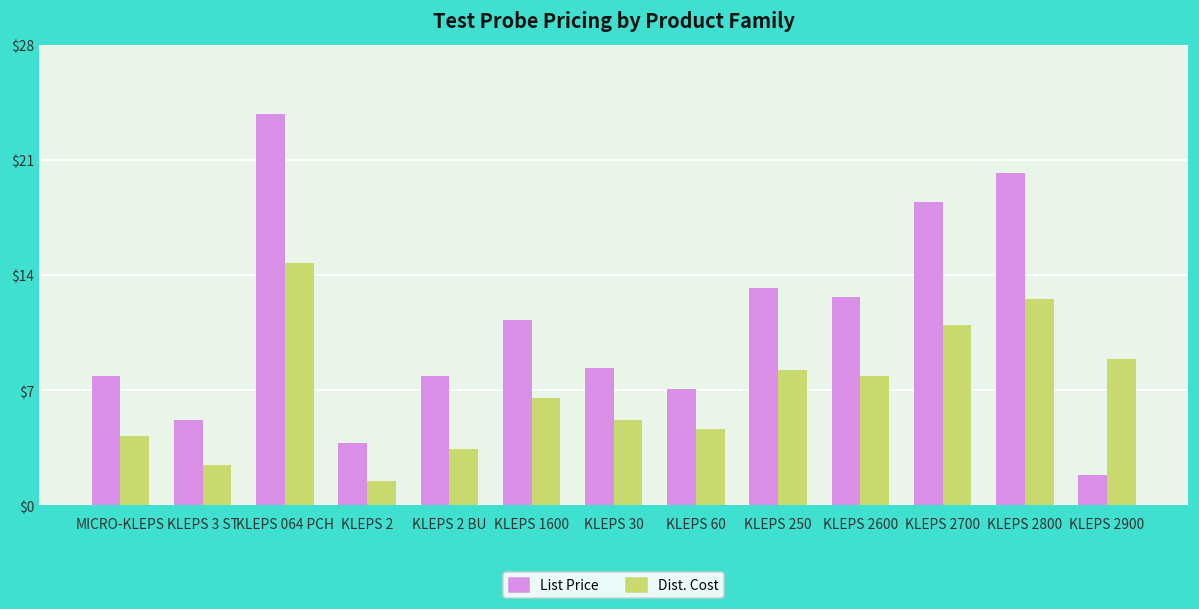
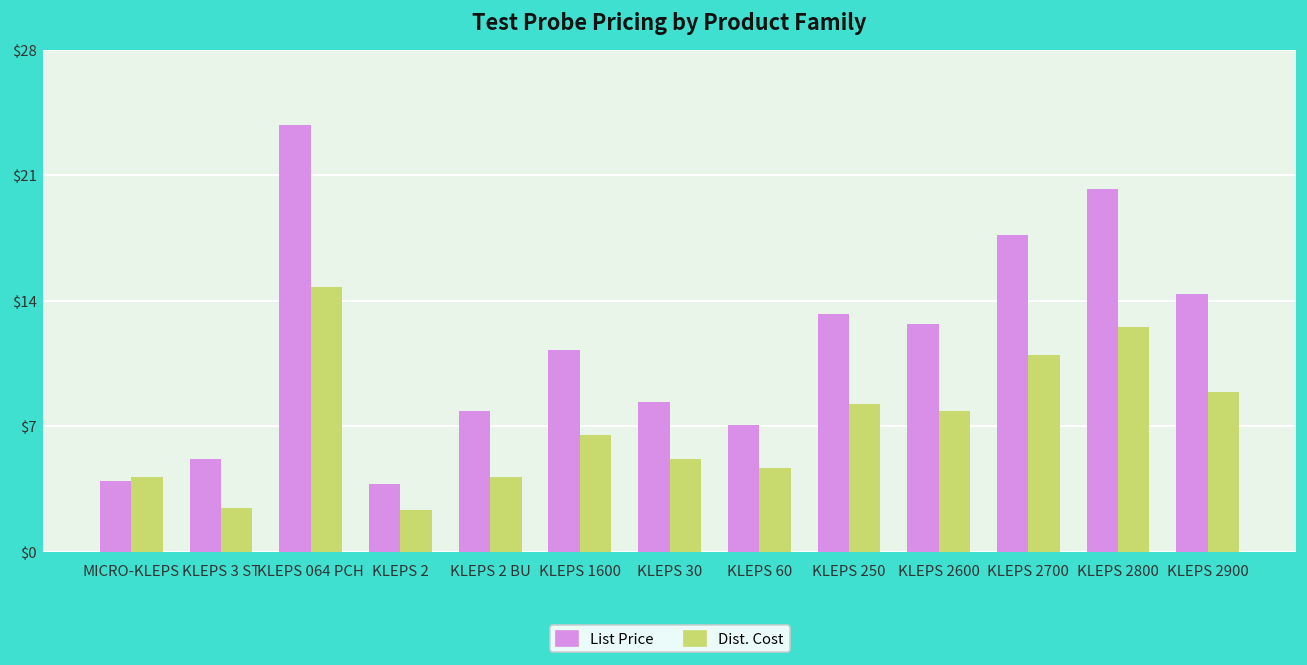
  {
    "List Price": {
-     "MICRO-KLEPS": "$7.9",
+     "MICRO-KLEPS": "$3.9",
      "KLEPS 3 ST": "$5.2",
      "KLEPS 064 PCH": "$23.8",
      "KLEPS 2": "$3.8",
      "KLEPS 2 BU": "$7.9",
      "KLEPS 1600": "$11.3",
      "KLEPS 30": "$8.4",
      "KLEPS 60": "$7.1",
      "KLEPS 250": "$13.3",
      "KLEPS 2600": "$12.7",
-     "KLEPS 2700": "$18.4",
+     "KLEPS 2700": "$17.7",
      "KLEPS 2800": "$20.2",
-     "KLEPS 2900": "$1.9"
+     "KLEPS 2900": "$14.4"
    },
    "Dist. Cost": {
      "MICRO-KLEPS": "$4.2",
      "KLEPS 3 ST": "$2.4",
      "KLEPS 064 PCH": "$14.8",
-     "KLEPS 2": "$1.5",
-     "KLEPS 2 BU": "$3.4",
+     "KLEPS 2": "$2.4",
+     "KLEPS 2 BU": "$4.2",
      "KLEPS 1600": "$6.5",
      "KLEPS 30": "$5.2",
      "KLEPS 60": "$4.7",
      "KLEPS 250": "$8.2",
      "KLEPS 2600": "$7.9",
      "KLEPS 2700": "$11.0",
      "KLEPS 2800": "$12.6",
      "KLEPS 2900": "$8.9"
    }
  }
